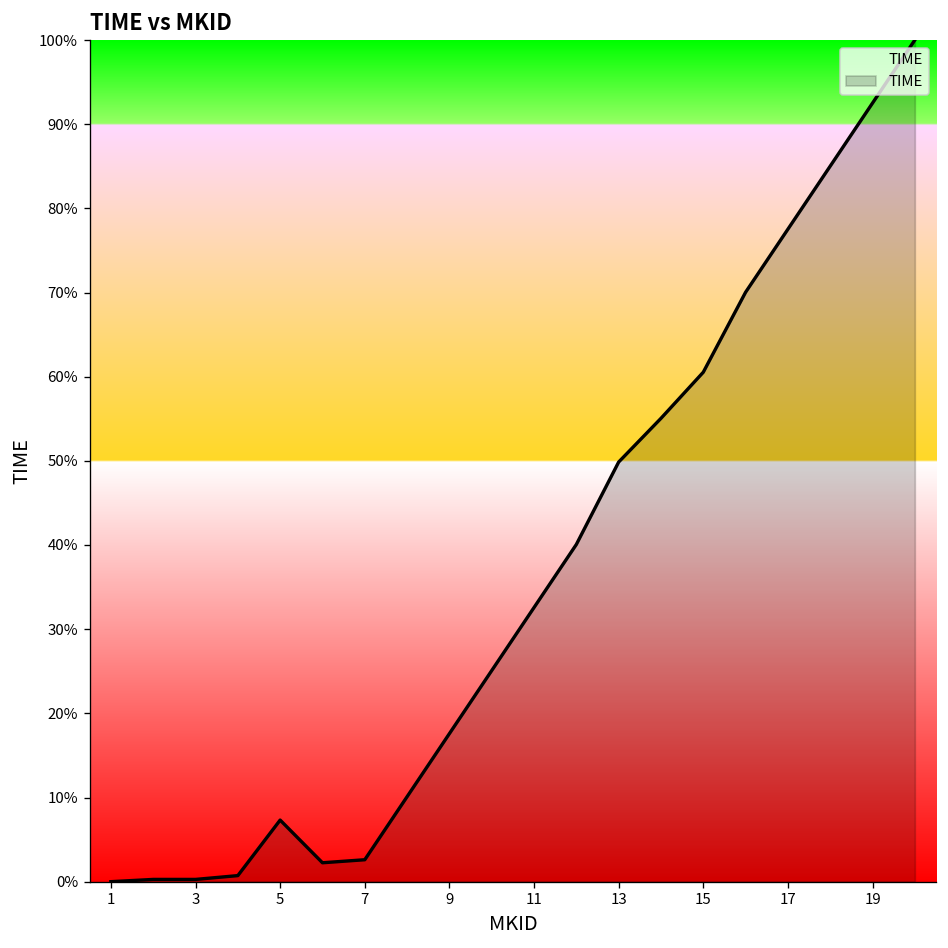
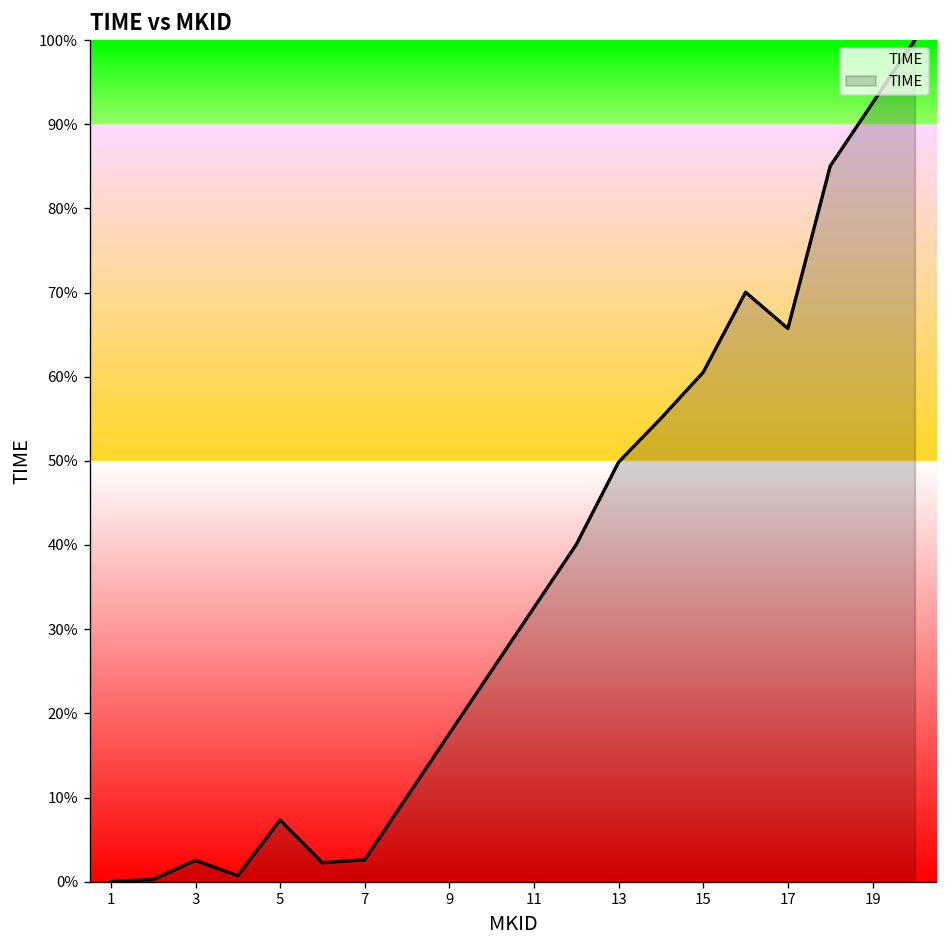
  {
    "1": "0%",
-   "3": "0%",
+   "3": "3%",
    "5": "7%",
    "7": "3%",
    "9": "18%",
    "11": "33%",
    "13": "50%",
    "15": "61%",
-   "17": "78%",
+   "17": "66%",
    "19": "93%"
  }
